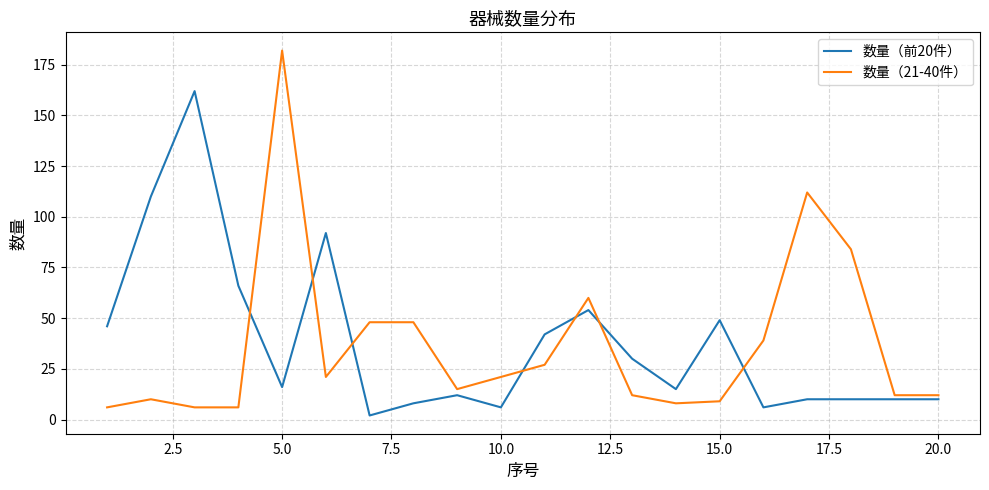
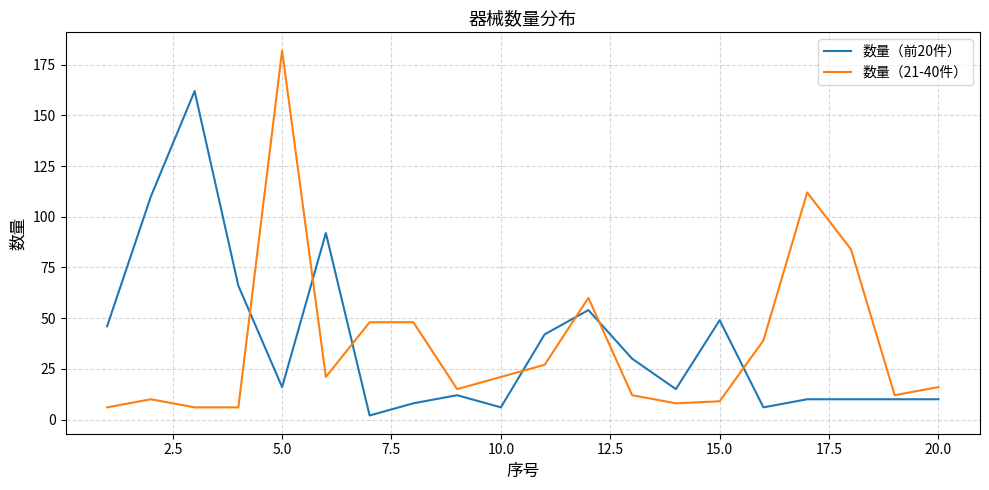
  {
    "数量（前20件）": {
      "5.0": 16,
      "10.0": 6,
      "15.0": 49,
      "20.0": 10
    },
    "数量（21-40件）": {
      "5.0": 182,
      "10.0": 21,
      "15.0": 9,
-     "20.0": 12
+     "20.0": 16
    }
  }
